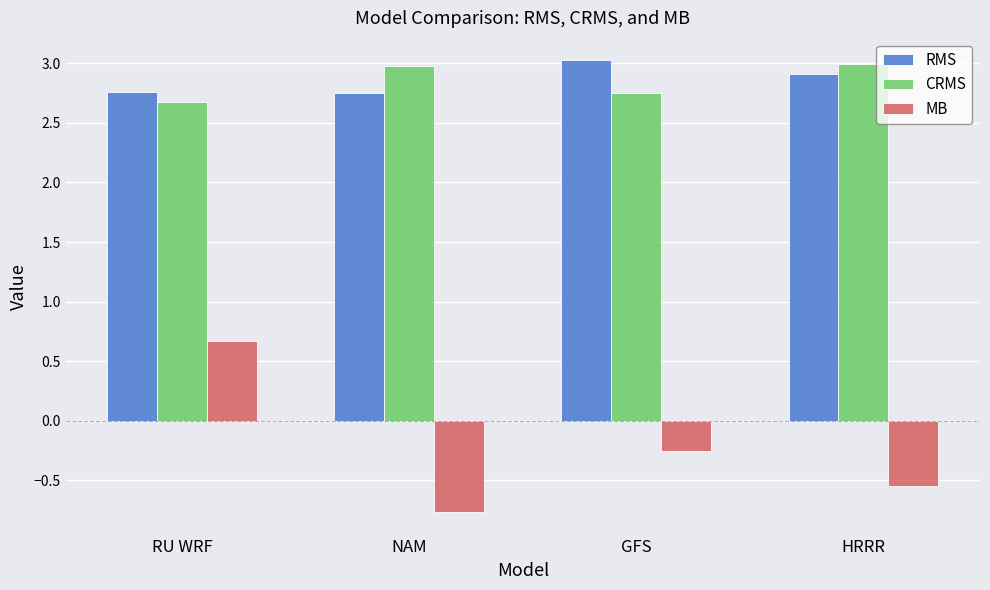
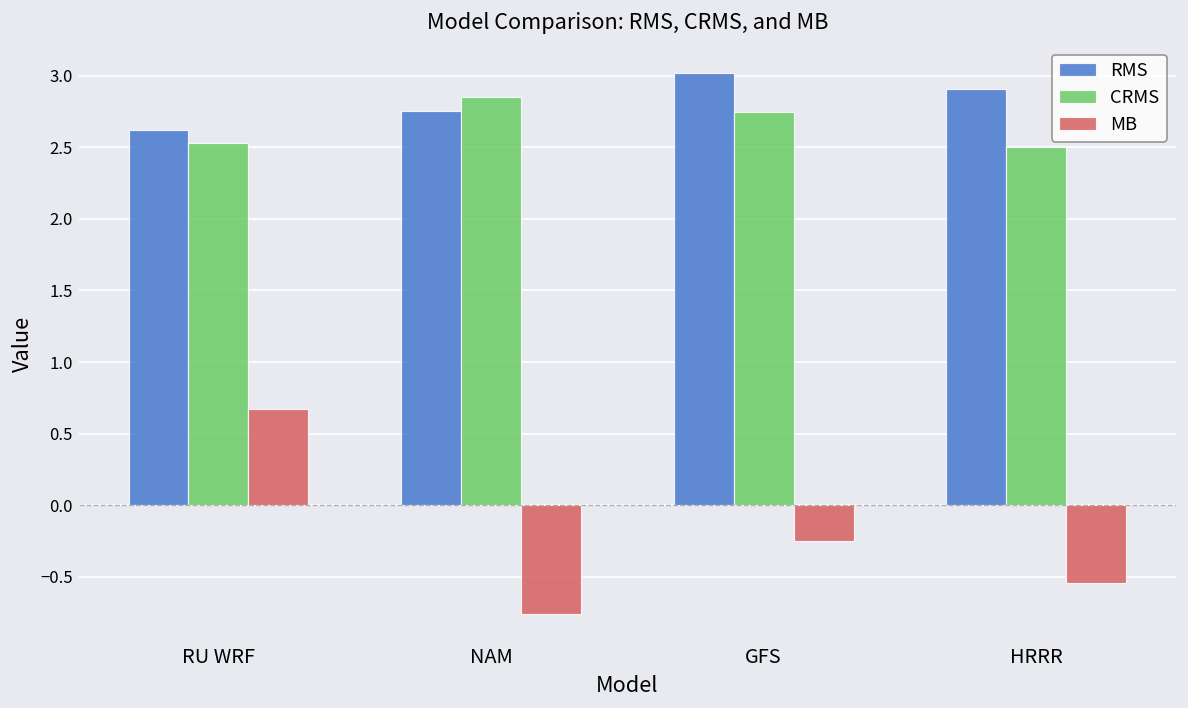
  {
    "RMS": {
-     "RU WRF": 2.76,
+     "RU WRF": 2.62,
      "NAM": 2.76,
      "GFS": 3.02,
      "HRRR": 2.91
    },
    "CRMS": {
-     "RU WRF": 2.68,
-     "NAM": 2.98,
+     "RU WRF": 2.53,
+     "NAM": 2.86,
      "GFS": 2.75,
-     "HRRR": 2.99
+     "HRRR": 2.50
    },
    "MB": {
      "RU WRF": 0.67,
      "NAM": -0.77,
      "GFS": -0.25,
      "HRRR": -0.55
    }
  }
